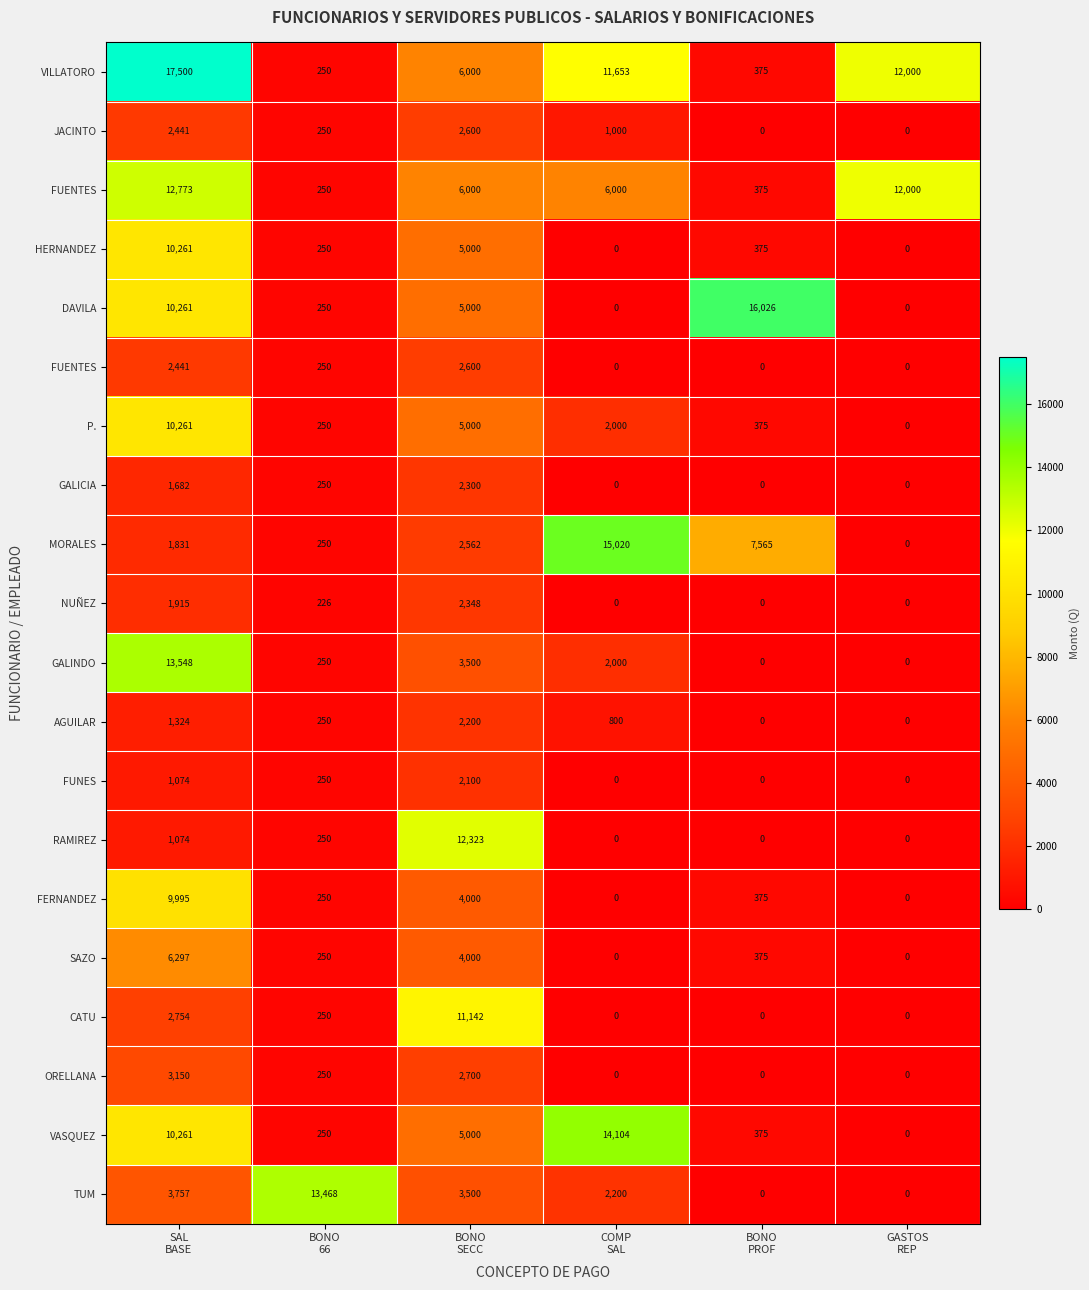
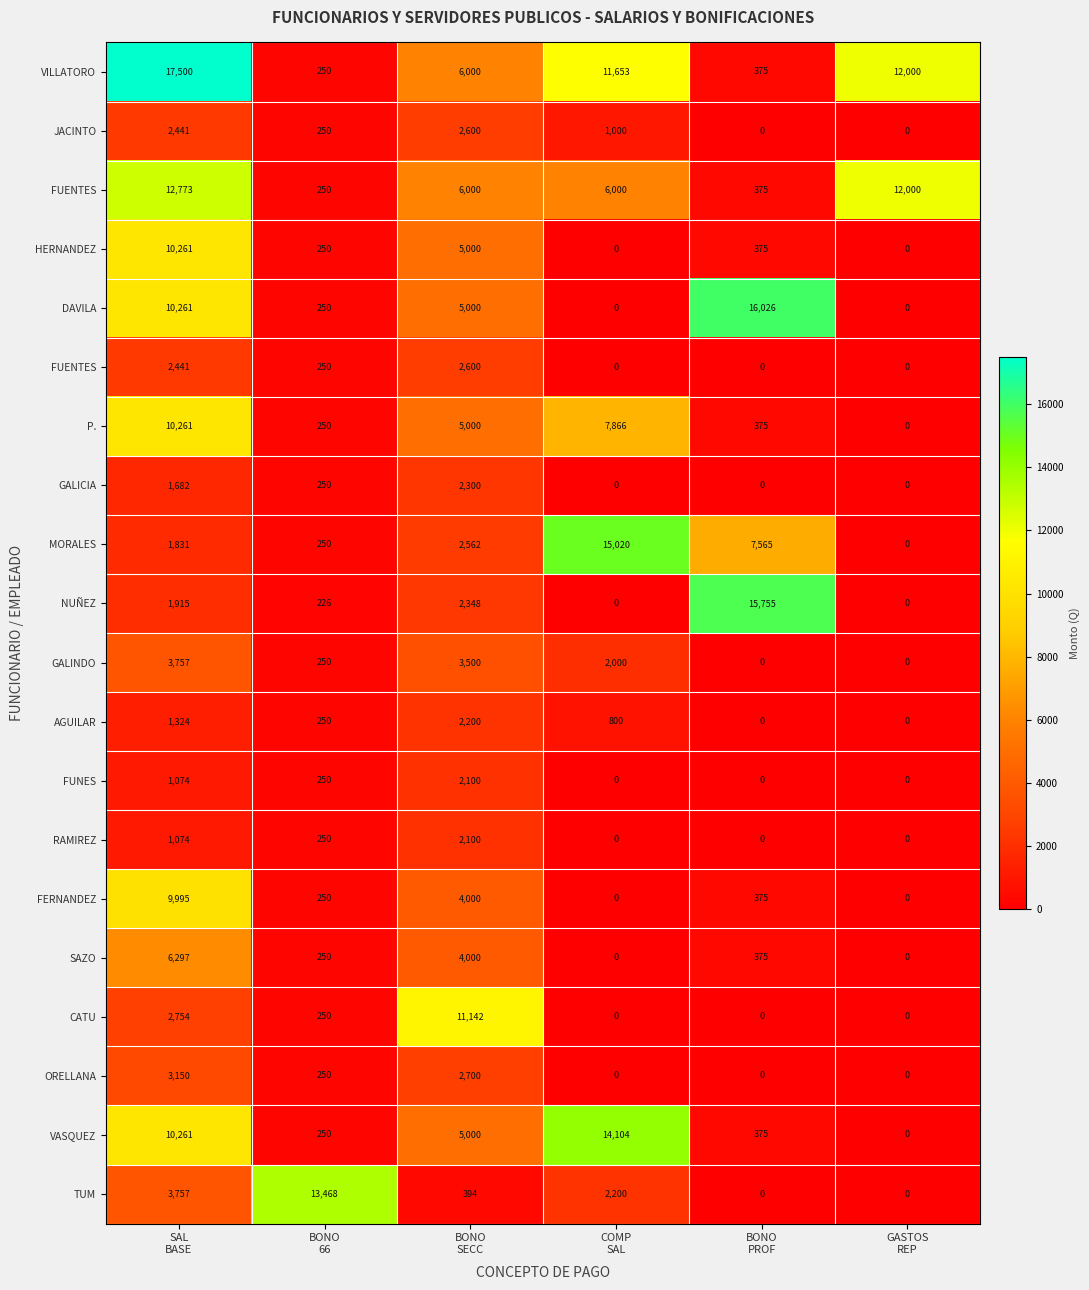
  {
    "VILLATORO": {
      "SAL BASE": "17,500",
      "BONO 66": "250",
      "BONO SECC": "6,000",
      "COMP SAL": "11,653",
      "BONO PROF": "375",
      "GASTOS REP": "12,000"
    },
    "JACINTO": {
      "SAL BASE": "2,441",
      "BONO 66": "250",
      "BONO SECC": "2,600",
      "COMP SAL": "1,000",
      "BONO PROF": "0",
      "GASTOS REP": "0"
    },
    "HERNANDEZ": {
      "SAL BASE": "10,261",
      "BONO 66": "250",
      "BONO SECC": "5,000",
      "COMP SAL": "0",
      "BONO PROF": "375",
      "GASTOS REP": "0"
    },
    "DAVILA": {
      "SAL BASE": "10,261",
      "BONO 66": "250",
      "BONO SECC": "5,000",
      "COMP SAL": "0",
      "BONO PROF": "16,026",
      "GASTOS REP": "0"
    },
    "P.": {
      "SAL BASE": "10,261",
      "BONO 66": "250",
      "BONO SECC": "5,000",
-     "COMP SAL": "2,000",
+     "COMP SAL": "7,866",
      "BONO PROF": "375",
      "GASTOS REP": "0"
    },
    "GALICIA": {
      "SAL BASE": "1,682",
      "BONO 66": "250",
      "BONO SECC": "2,300",
      "COMP SAL": "0",
      "BONO PROF": "0",
      "GASTOS REP": "0"
    },
    "MORALES": {
      "SAL BASE": "1,831",
      "BONO 66": "250",
      "BONO SECC": "2,562",
      "COMP SAL": "15,020",
      "BONO PROF": "7,565",
      "GASTOS REP": "0"
    },
    "NUÑEZ": {
      "SAL BASE": "1,915",
      "BONO 66": "226",
      "BONO SECC": "2,348",
      "COMP SAL": "0",
-     "BONO PROF": "0",
+     "BONO PROF": "15,755",
      "GASTOS REP": "0"
    },
    "GALINDO": {
-     "SAL BASE": "13,548",
+     "SAL BASE": "3,757",
      "BONO 66": "250",
      "BONO SECC": "3,500",
      "COMP SAL": "2,000",
      "BONO PROF": "0",
      "GASTOS REP": "0"
    },
    "AGUILAR": {
      "SAL BASE": "1,324",
      "BONO 66": "250",
      "BONO SECC": "2,200",
      "COMP SAL": "800",
      "BONO PROF": "0",
      "GASTOS REP": "0"
    },
    "FUNES": {
      "SAL BASE": "1,074",
      "BONO 66": "250",
      "BONO SECC": "2,100",
      "COMP SAL": "0",
      "BONO PROF": "0",
      "GASTOS REP": "0"
    },
    "RAMIREZ": {
      "SAL BASE": "1,074",
      "BONO 66": "250",
-     "BONO SECC": "12,323",
+     "BONO SECC": "2,100",
      "COMP SAL": "0",
      "BONO PROF": "0",
      "GASTOS REP": "0"
    },
    "FERNANDEZ": {
      "SAL BASE": "9,995",
      "BONO 66": "250",
      "BONO SECC": "4,000",
      "COMP SAL": "0",
      "BONO PROF": "375",
      "GASTOS REP": "0"
    },
    "SAZO": {
      "SAL BASE": "6,297",
      "BONO 66": "250",
      "BONO SECC": "4,000",
      "COMP SAL": "0",
      "BONO PROF": "375",
      "GASTOS REP": "0"
    },
    "CATU": {
      "SAL BASE": "2,754",
      "BONO 66": "250",
      "BONO SECC": "11,142",
      "COMP SAL": "0",
      "BONO PROF": "0",
      "GASTOS REP": "0"
    },
    "ORELLANA": {
      "SAL BASE": "3,150",
      "BONO 66": "250",
      "BONO SECC": "2,700",
      "COMP SAL": "0",
      "BONO PROF": "0",
      "GASTOS REP": "0"
    },
    "VASQUEZ": {
      "SAL BASE": "10,261",
      "BONO 66": "250",
      "BONO SECC": "5,000",
      "COMP SAL": "14,104",
      "BONO PROF": "375",
      "GASTOS REP": "0"
    },
    "TUM": {
      "SAL BASE": "3,757",
      "BONO 66": "13,468",
-     "BONO SECC": "3,500",
+     "BONO SECC": "394",
      "COMP SAL": "2,200",
      "BONO PROF": "0",
      "GASTOS REP": "0"
    }
  }
